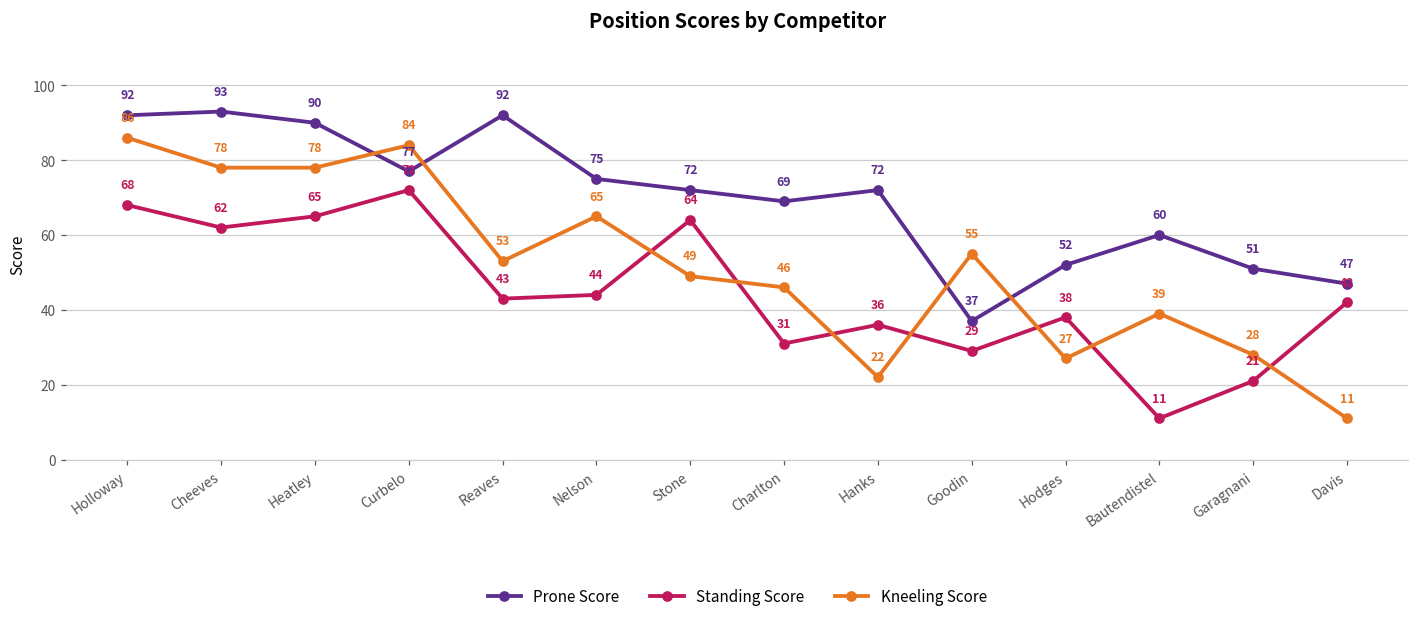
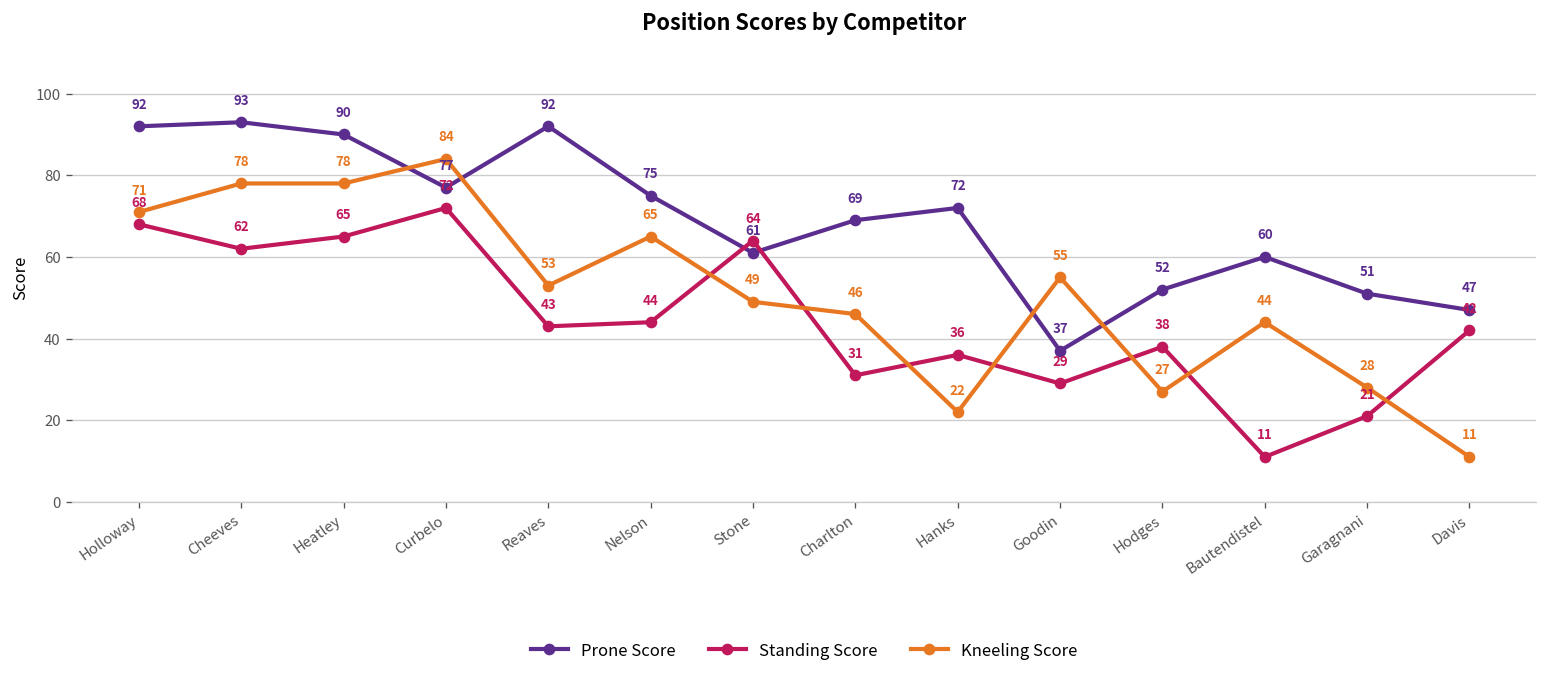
  {
    "Prone Score": {
      "Holloway": 92,
      "Cheeves": 93,
      "Heatley": 90,
      "Reaves": 92,
      "Nelson": 75,
-     "Stone": 72,
+     "Stone": 61,
      "Charlton": 69,
      "Hanks": 72,
      "Goodin": 37,
      "Hodges": 52,
      "Bautendistel": 60,
      "Garagnani": 51,
      "Davis": 47
    },
    "Standing Score": {
      "Cheeves": 62,
      "Heatley": 65,
      "Reaves": 43,
      "Nelson": 44,
      "Charlton": 31,
      "Hanks": 36,
      "Hodges": 38,
      "Bautendistel": 11
    },
    "Kneeling Score": {
-     "Holloway": 86,
+     "Holloway": 71,
      "Cheeves": 78,
      "Heatley": 78,
      "Curbelo": 84,
      "Reaves": 53,
      "Nelson": 65,
      "Stone": 49,
      "Charlton": 46,
      "Hanks": 22,
      "Goodin": 55,
      "Hodges": 27,
-     "Bautendistel": 39,
+     "Bautendistel": 44,
      "Garagnani": 28,
      "Davis": 11
    }
  }
